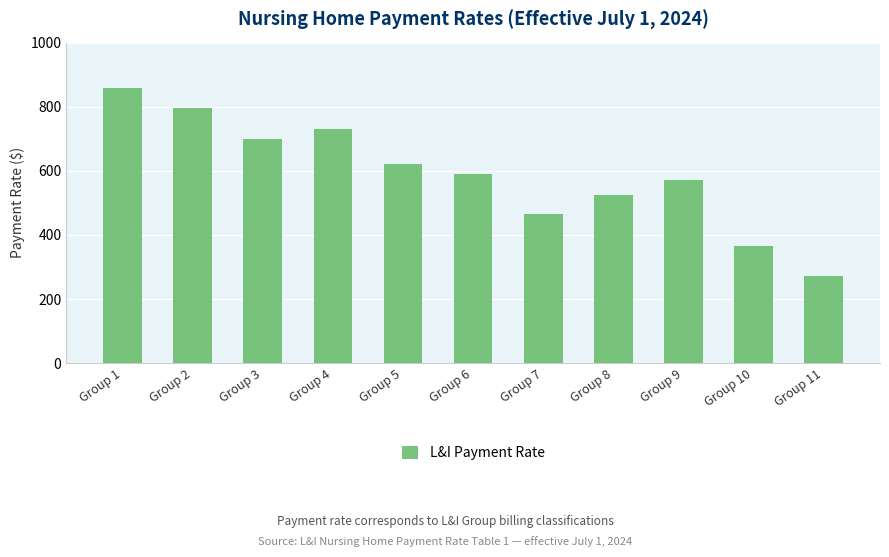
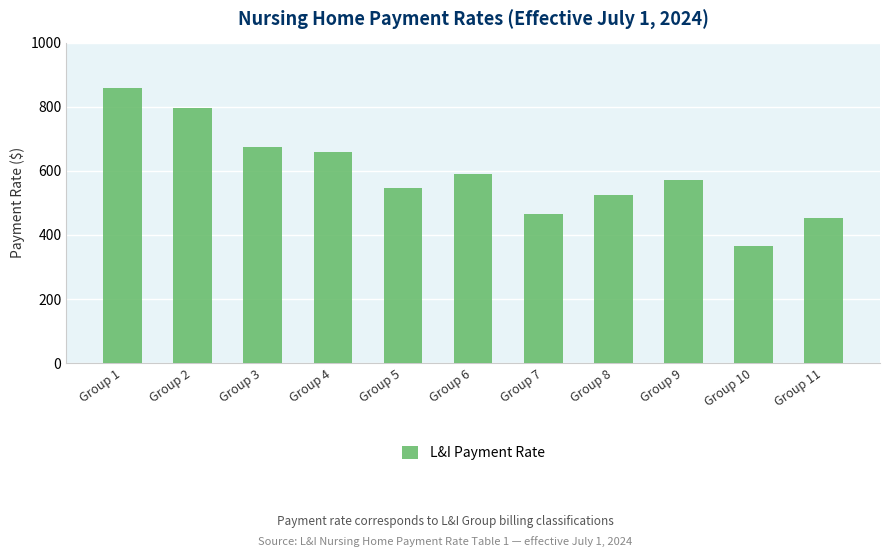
  {
    "Group 1": 860,
    "Group 2": 800,
-   "Group 3": 700,
-   "Group 4": 730,
-   "Group 5": 620,
+   "Group 3": 670,
+   "Group 4": 660,
+   "Group 5": 550,
    "Group 6": 590,
    "Group 7": 470,
    "Group 8": 520,
    "Group 9": 570,
    "Group 10": 370,
-   "Group 11": 270
+   "Group 11": 450
  }
